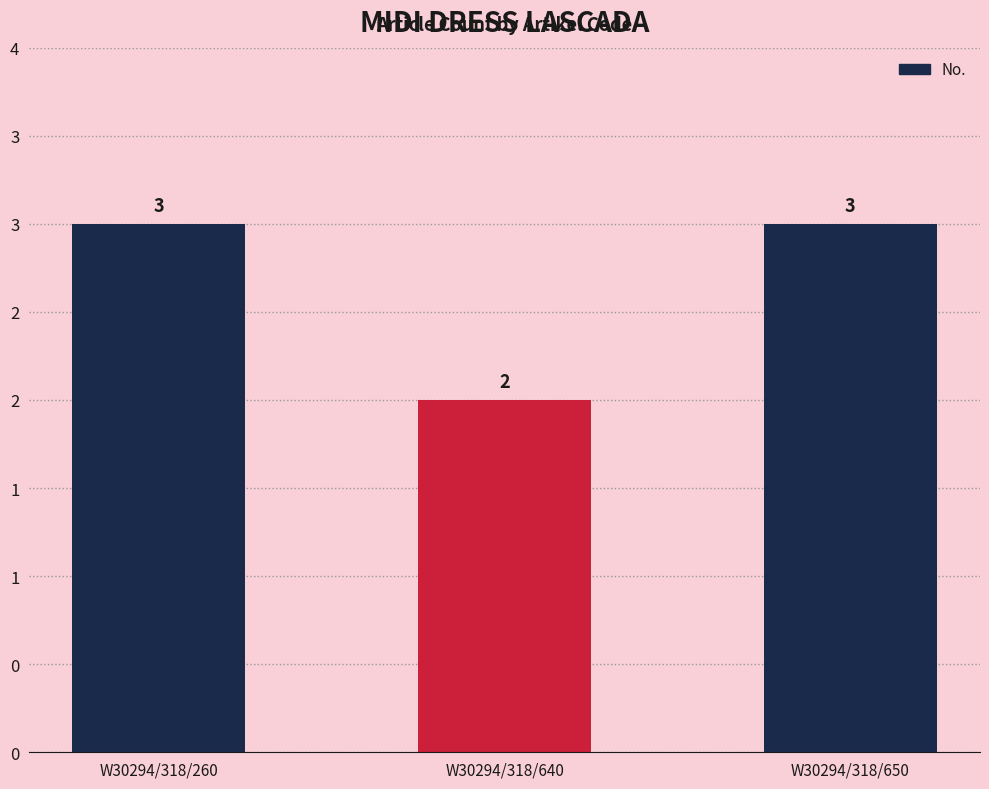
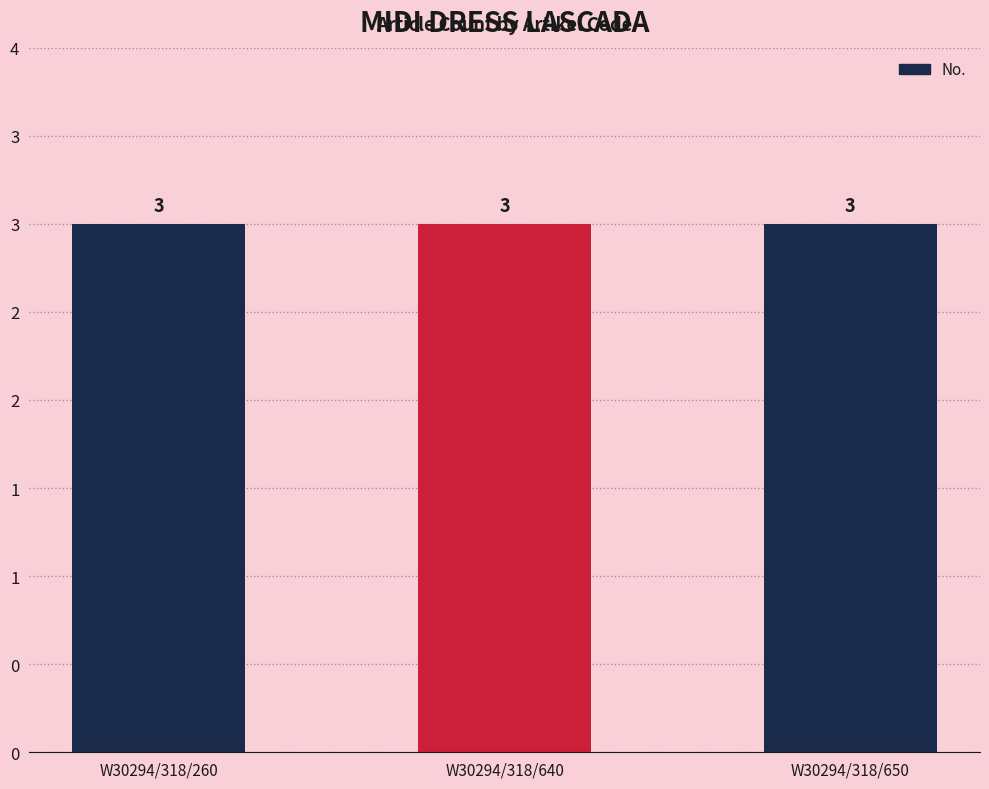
  {
    "W30294/318/260": 3,
-   "W30294/318/640": 2,
+   "W30294/318/640": 3,
    "W30294/318/650": 3
  }
